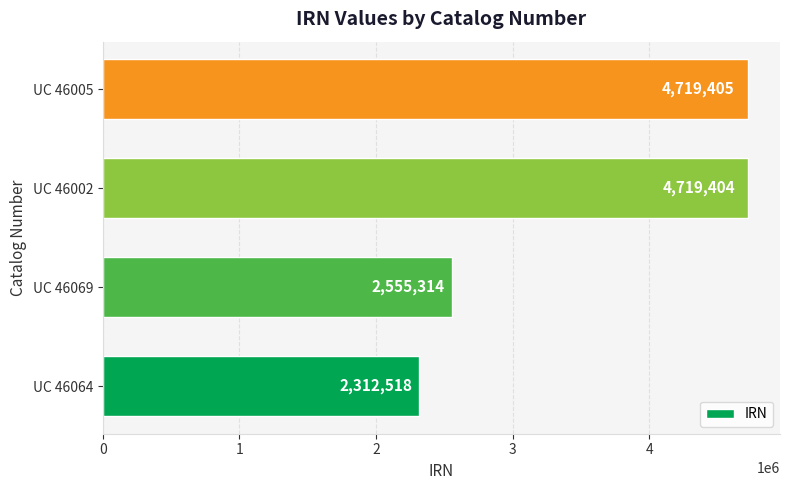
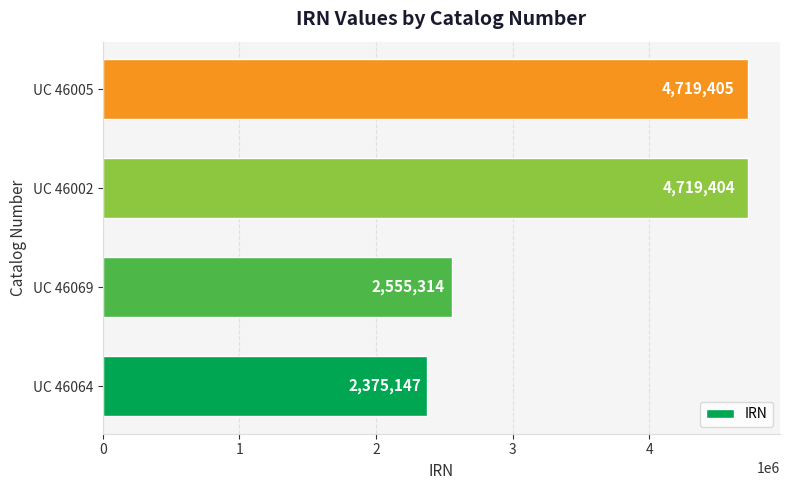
  {
    "UC 46005": "4,719,405",
    "UC 46002": "4,719,404",
    "UC 46069": "2,555,314",
-   "UC 46064": "2,312,518"
+   "UC 46064": "2,375,147"
  }
